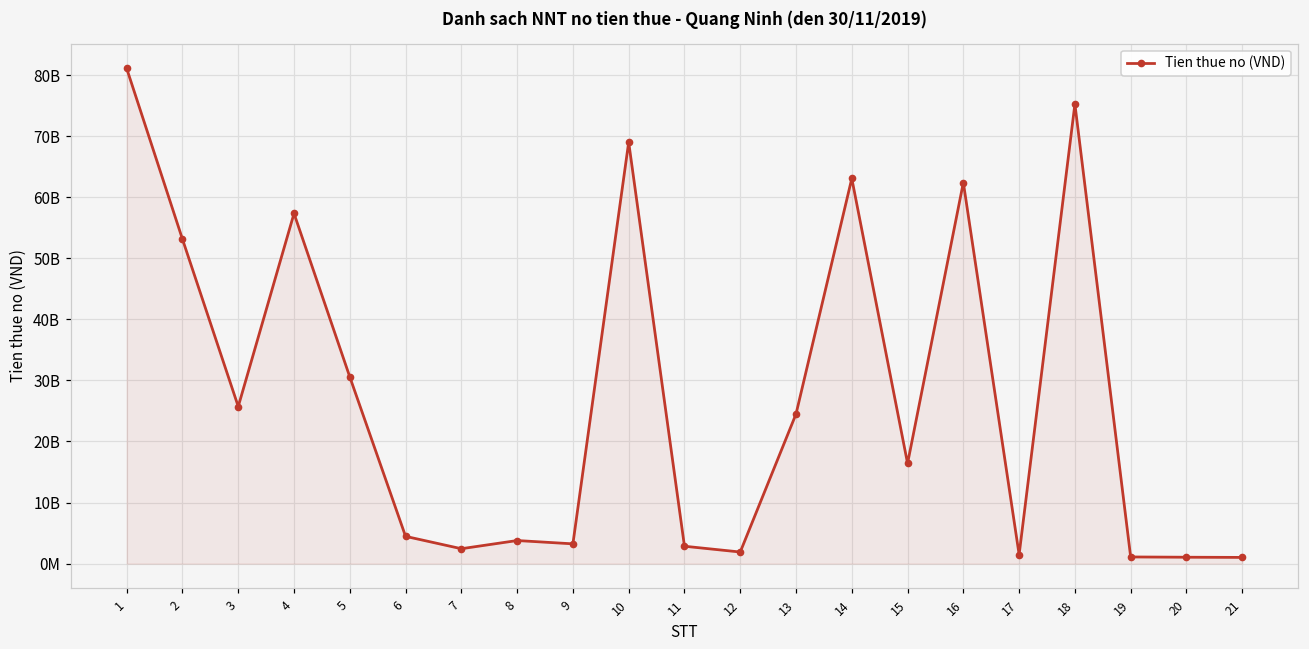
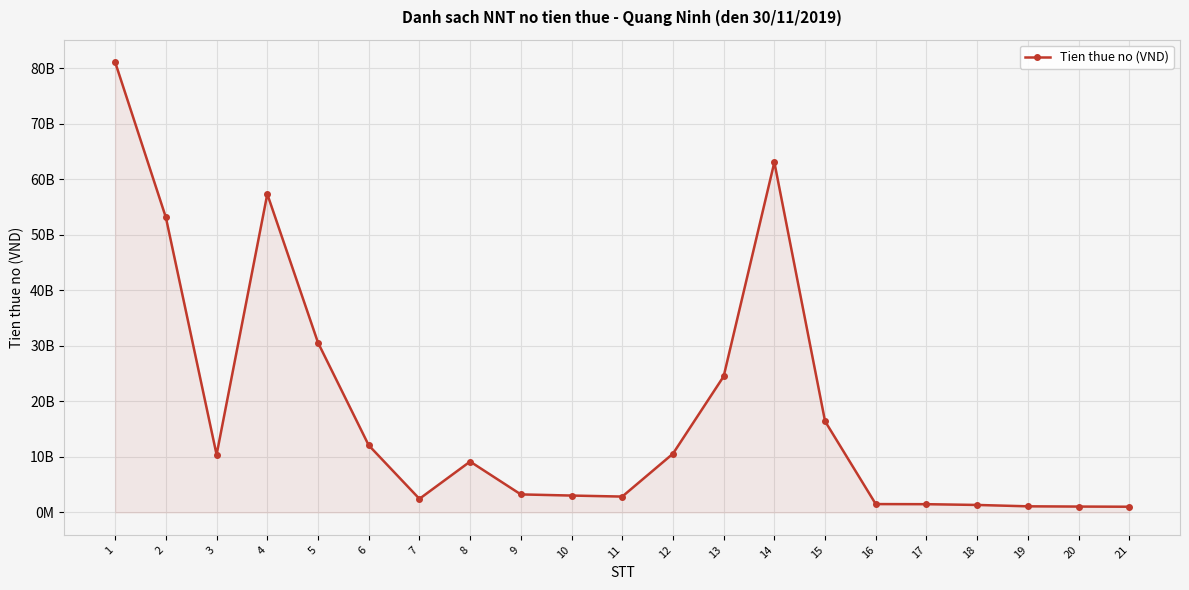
  {
    "1": 81000000000,
    "2": 53000000000,
-   "3": 26000000000,
+   "3": 10000000000,
    "4": 57000000000,
    "5": 31000000000,
-   "6": 4000000000,
+   "6": 12000000000,
    "7": 2000000000,
-   "8": 4000000000,
+   "8": 9000000000,
    "9": 3000000000,
-   "10": 69000000000,
+   "10": 3000000000,
    "11": 3000000000,
-   "12": 2000000000,
+   "12": 11000000000,
    "13": 25000000000,
    "14": 63000000000,
    "15": 16000000000,
-   "16": 62000000000,
+   "16": 1000000000,
    "17": 1000000000,
-   "18": 75000000000,
+   "18": 1000000000,
    "19": 1000000000,
    "20": 1000000000,
    "21": 1000000000
  }
